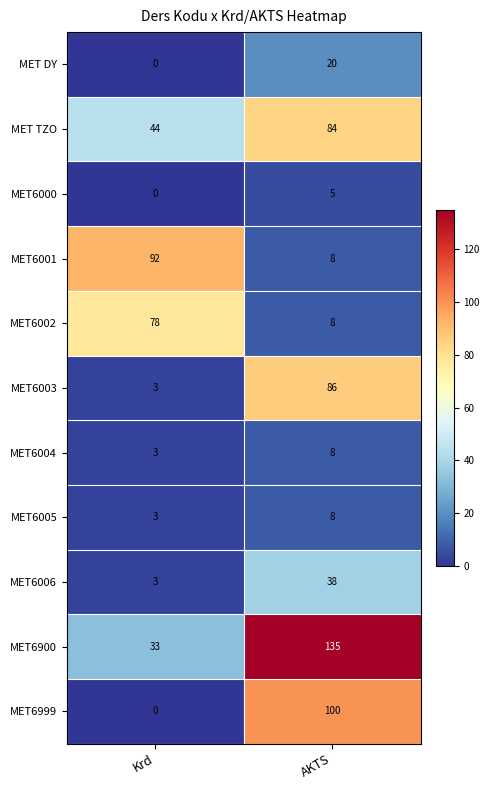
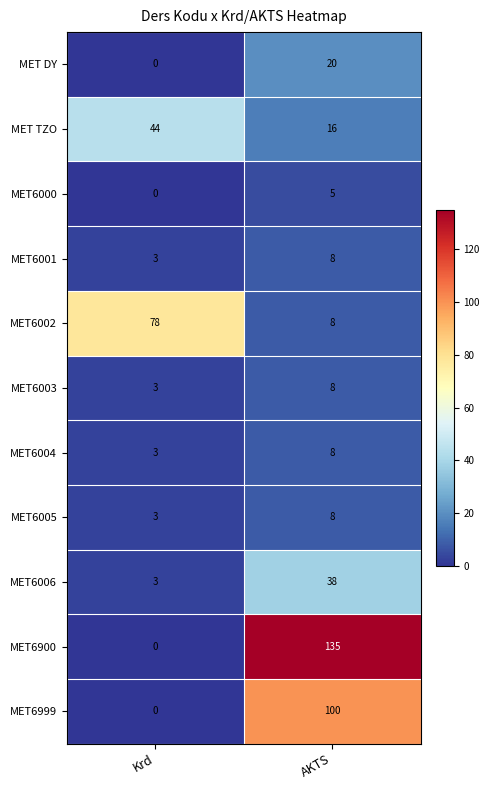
  {
    "MET DY": {
      "Krd": 0,
      "AKTS": 20
    },
    "MET TZO": {
      "Krd": 44,
-     "AKTS": 84
+     "AKTS": 16
    },
    "MET6000": {
      "Krd": 0,
      "AKTS": 5
    },
    "MET6001": {
-     "Krd": 92,
+     "Krd": 3,
      "AKTS": 8
    },
    "MET6002": {
      "Krd": 78,
      "AKTS": 8
    },
    "MET6003": {
      "Krd": 3,
-     "AKTS": 86
+     "AKTS": 8
    },
    "MET6004": {
      "Krd": 3,
      "AKTS": 8
    },
    "MET6005": {
      "Krd": 3,
      "AKTS": 8
    },
    "MET6006": {
      "Krd": 3,
      "AKTS": 38
    },
    "MET6900": {
-     "Krd": 33,
+     "Krd": 0,
      "AKTS": 135
    },
    "MET6999": {
      "Krd": 0,
      "AKTS": 100
    }
  }
